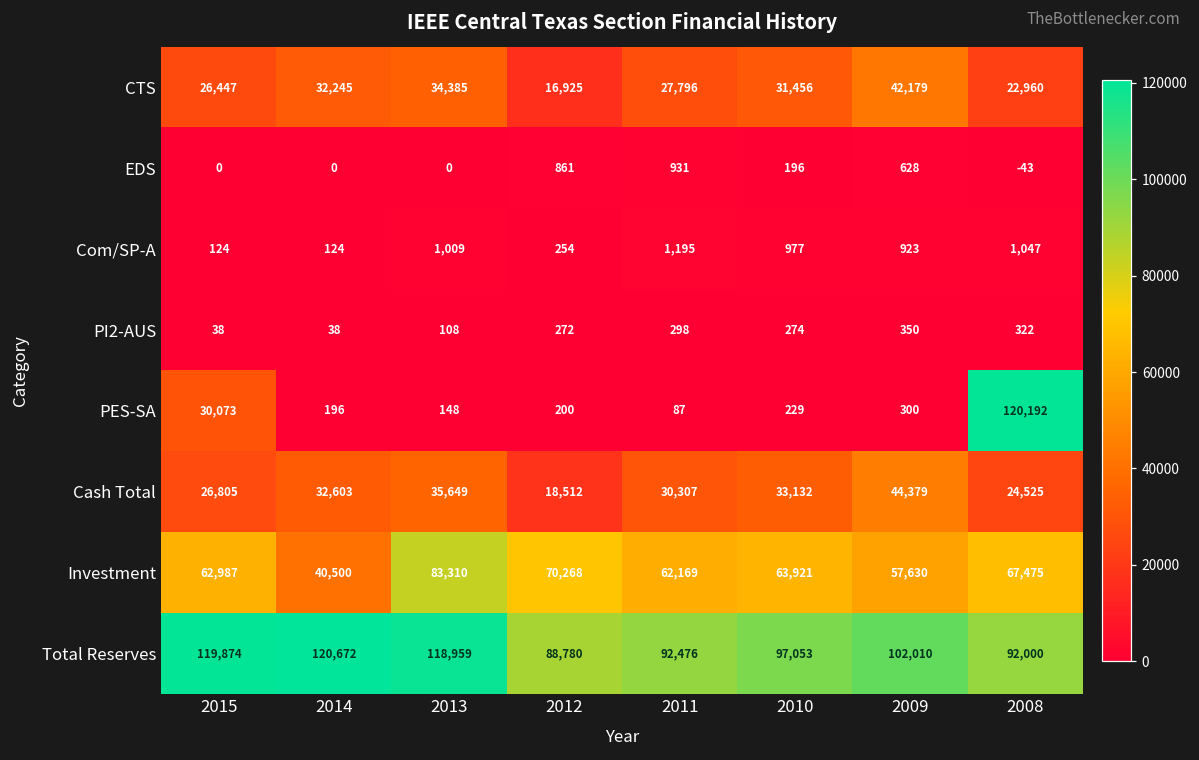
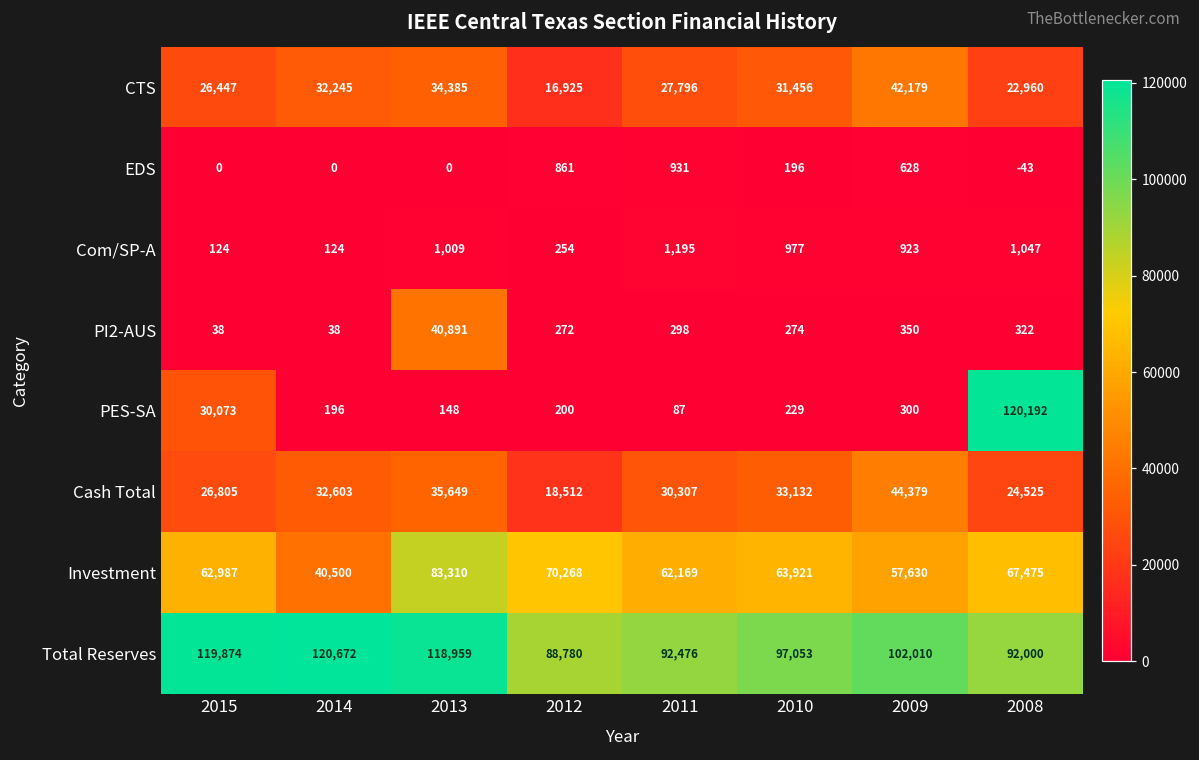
  {
    "CTS": {
      "2015": "26,447",
      "2014": "32,245",
      "2013": "34,385",
      "2012": "16,925",
      "2011": "27,796",
      "2010": "31,456",
      "2009": "42,179",
      "2008": "22,960"
    },
    "EDS": {
      "2015": "0",
      "2014": "0",
      "2013": "0",
      "2012": "861",
      "2011": "931",
      "2010": "196",
      "2009": "628",
      "2008": "-43"
    },
    "Com/SP-A": {
      "2015": "124",
      "2014": "124",
      "2013": "1,009",
      "2012": "254",
      "2011": "1,195",
      "2010": "977",
      "2009": "923",
      "2008": "1,047"
    },
    "PI2-AUS": {
      "2015": "38",
      "2014": "38",
-     "2013": "108",
+     "2013": "40,891",
      "2012": "272",
      "2011": "298",
      "2010": "274",
      "2009": "350",
      "2008": "322"
    },
    "PES-SA": {
      "2015": "30,073",
      "2014": "196",
      "2013": "148",
      "2012": "200",
      "2011": "87",
      "2010": "229",
      "2009": "300",
      "2008": "120,192"
    },
    "Cash Total": {
      "2015": "26,805",
      "2014": "32,603",
      "2013": "35,649",
      "2012": "18,512",
      "2011": "30,307",
      "2010": "33,132",
      "2009": "44,379",
      "2008": "24,525"
    },
    "Investment": {
      "2015": "62,987",
      "2014": "40,500",
      "2013": "83,310",
      "2012": "70,268",
      "2011": "62,169",
      "2010": "63,921",
      "2009": "57,630",
      "2008": "67,475"
    },
    "Total Reserves": {
      "2015": "119,874",
      "2014": "120,672",
      "2013": "118,959",
      "2012": "88,780",
      "2011": "92,476",
      "2010": "97,053",
      "2009": "102,010",
      "2008": "92,000"
    }
  }
